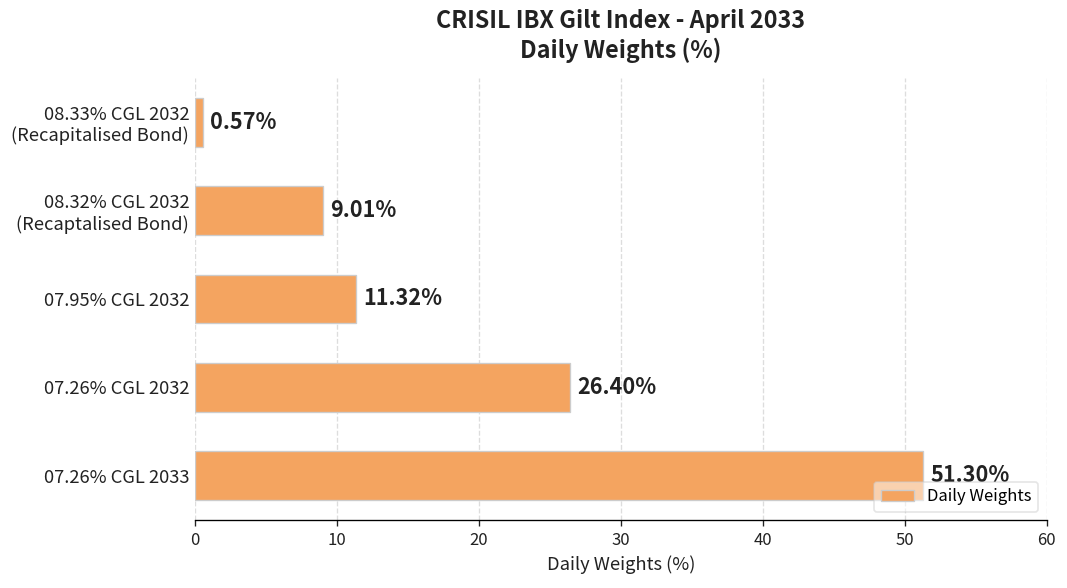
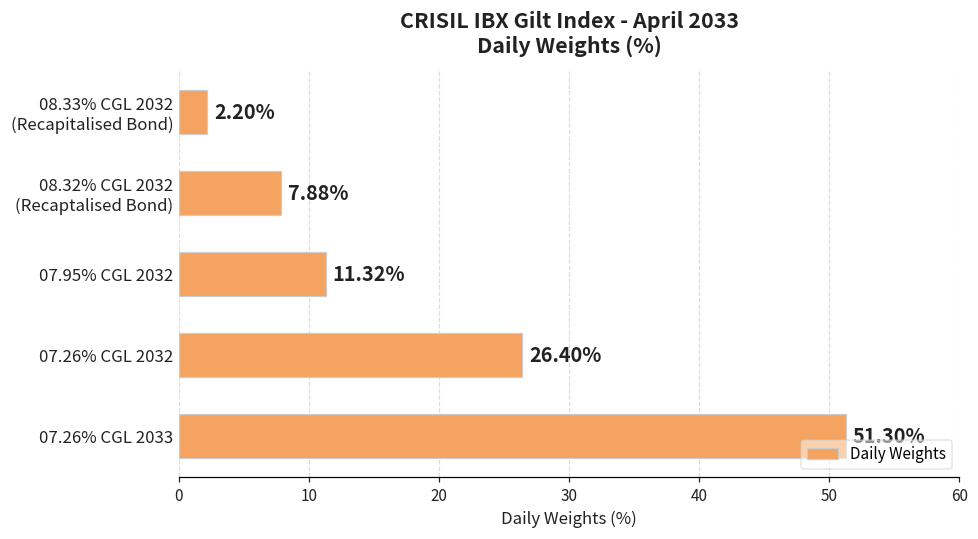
  {
-   "08.33% CGL 2032 (Recapitalised Bond)": "0.57%",
-   "08.32% CGL 2032 (Recaptalised Bond)": "9.01%",
+   "08.33% CGL 2032 (Recapitalised Bond)": "2.20%",
+   "08.32% CGL 2032 (Recaptalised Bond)": "7.88%",
    "07.95% CGL 2032": "11.32%",
    "07.26% CGL 2032": "26.40%"
  }
